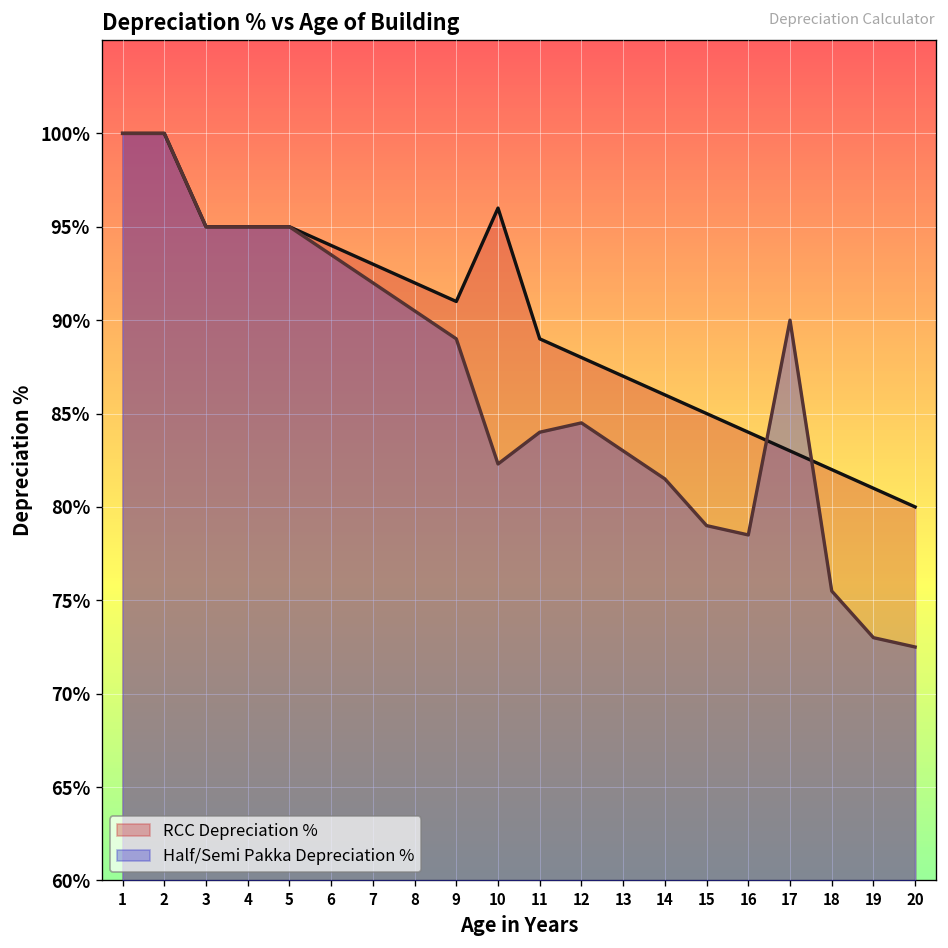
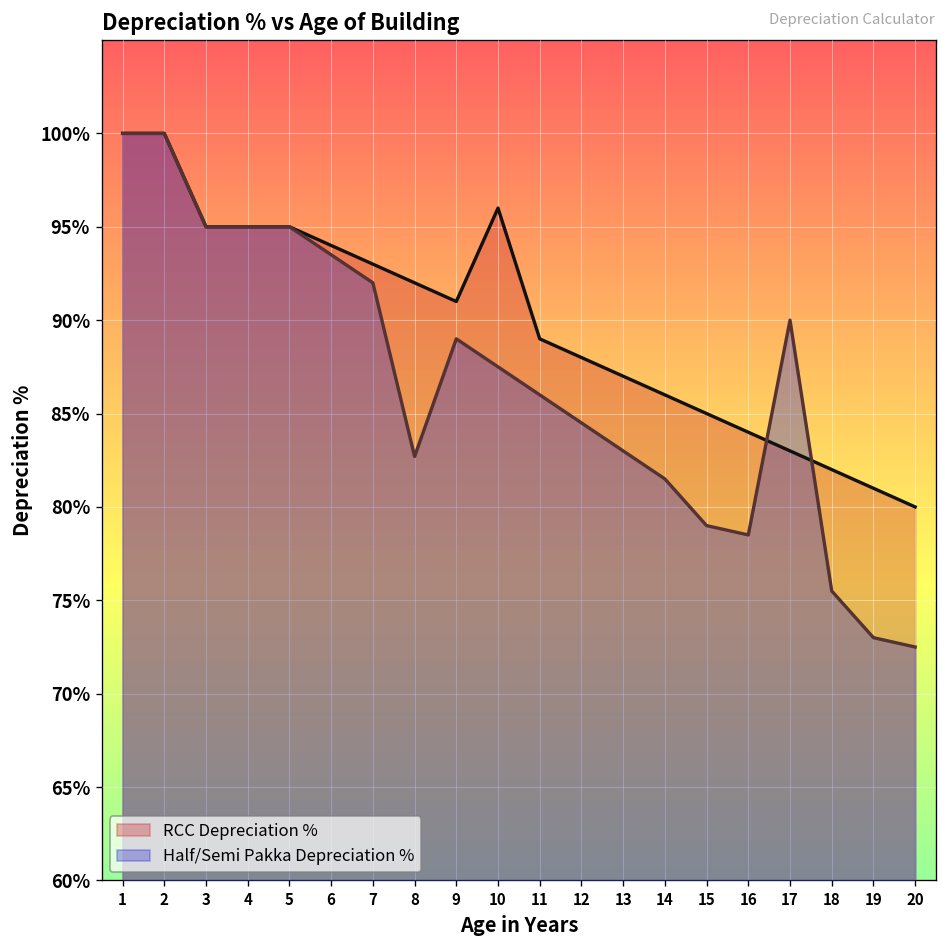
  {
    "RCC Depreciation %": {
      "6": "94.0%",
      "7": "93.0%",
      "8": "92.0%",
      "9": "91.0%",
      "10": "96.0%",
      "11": "89.0%",
      "12": "88.0%",
      "13": "87.0%",
      "14": "86.0%",
      "15": "85.0%",
      "16": "84.0%",
      "17": "83.0%",
      "18": "82.0%",
      "19": "81.0%",
      "20": "80.0%"
    },
    "Half/Semi Pakka Depreciation %": {
      "6": "93.5%",
      "7": "92.0%",
-     "8": "90.5%",
+     "8": "82.7%",
      "9": "89.0%",
-     "10": "82.3%",
-     "11": "84%",
+     "10": "87.5%",
+     "11": "86%",
      "12": "84.5%",
      "13": "83.0%",
      "14": "81.5%",
      "15": "79.0%",
      "16": "78.5%",
      "17": "90.0%",
      "18": "75.5%",
      "19": "73.0%",
      "20": "72.5%"
    }
  }
